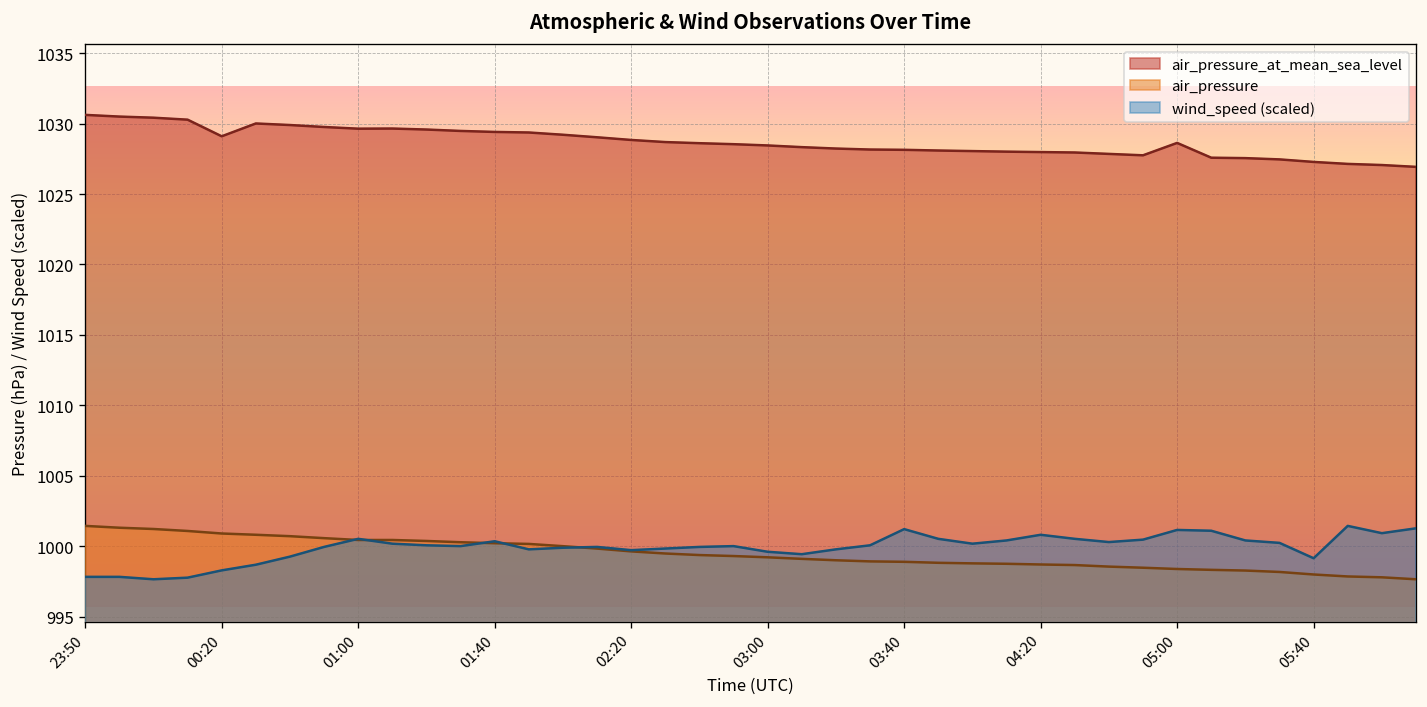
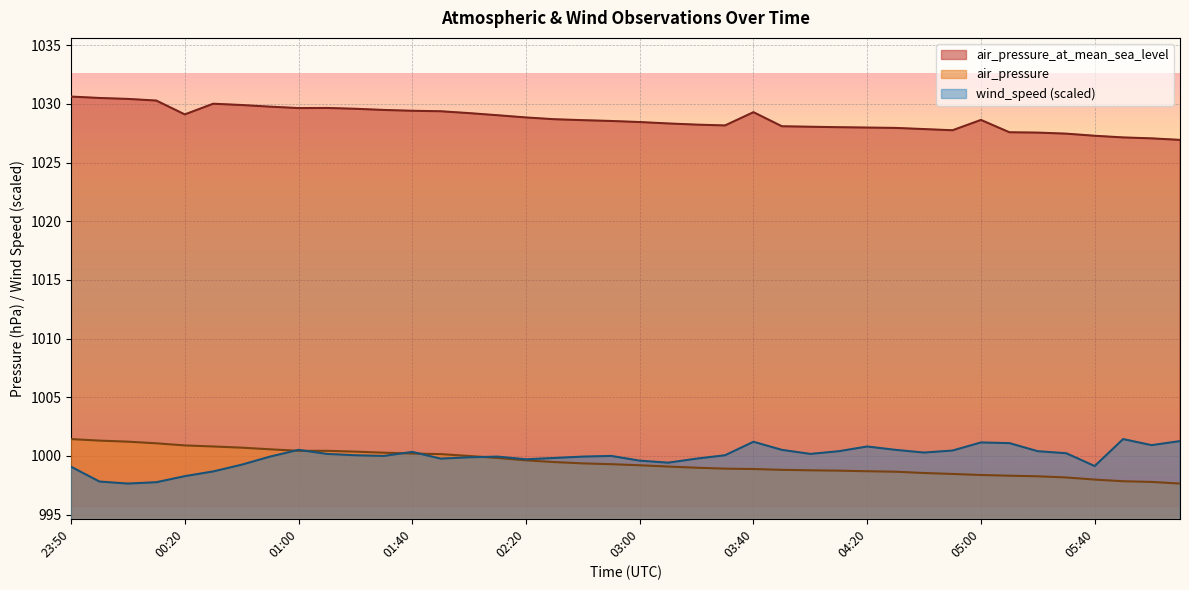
  {
    "air_pressure_at_mean_sea_level": {
      "23:50": 1030.6,
      "00:20": 1029.1,
      "01:00": 1029.6,
      "01:40": 1029.4,
      "02:20": 1028.8,
      "03:00": 1028.5,
-     "03:40": 1028.1,
+     "03:40": 1029.3,
      "04:20": 1028.0,
      "05:00": 1028.6,
      "05:40": 1027.3
    },
    "air_pressure": {
      "23:50": 1001.4,
      "00:20": 1000.9,
      "03:00": 999.2,
      "03:40": 998.9,
      "04:20": 998.7,
      "05:00": 998.4,
      "05:40": 998.0
    },
    "wind_speed (scaled)": {
-     "23:50": 997.8,
+     "23:50": 999.1,
      "00:20": 998.3,
      "03:00": 999.6,
      "03:40": 1001.2,
      "04:20": 1000.8,
      "05:00": 1001.2,
      "05:40": 999.1
    }
  }
